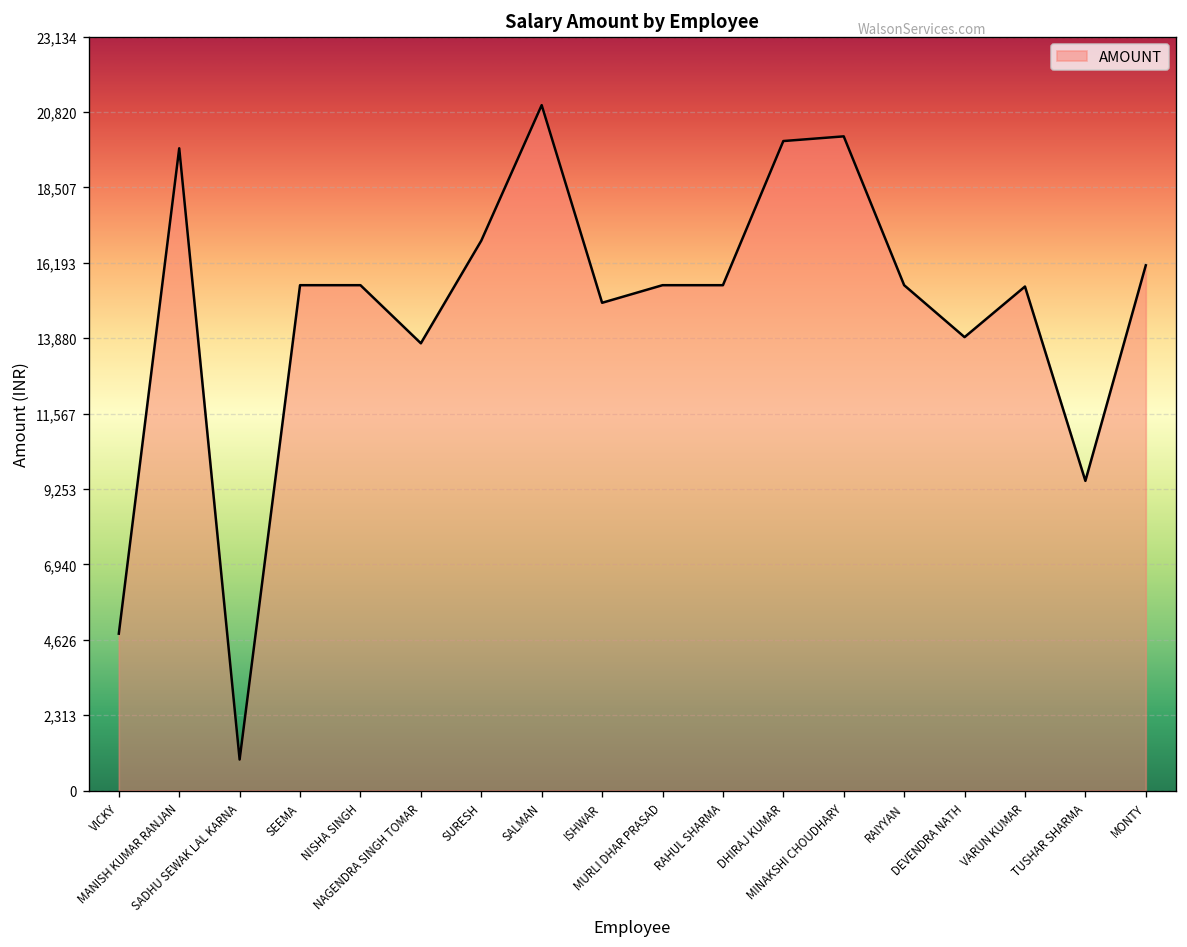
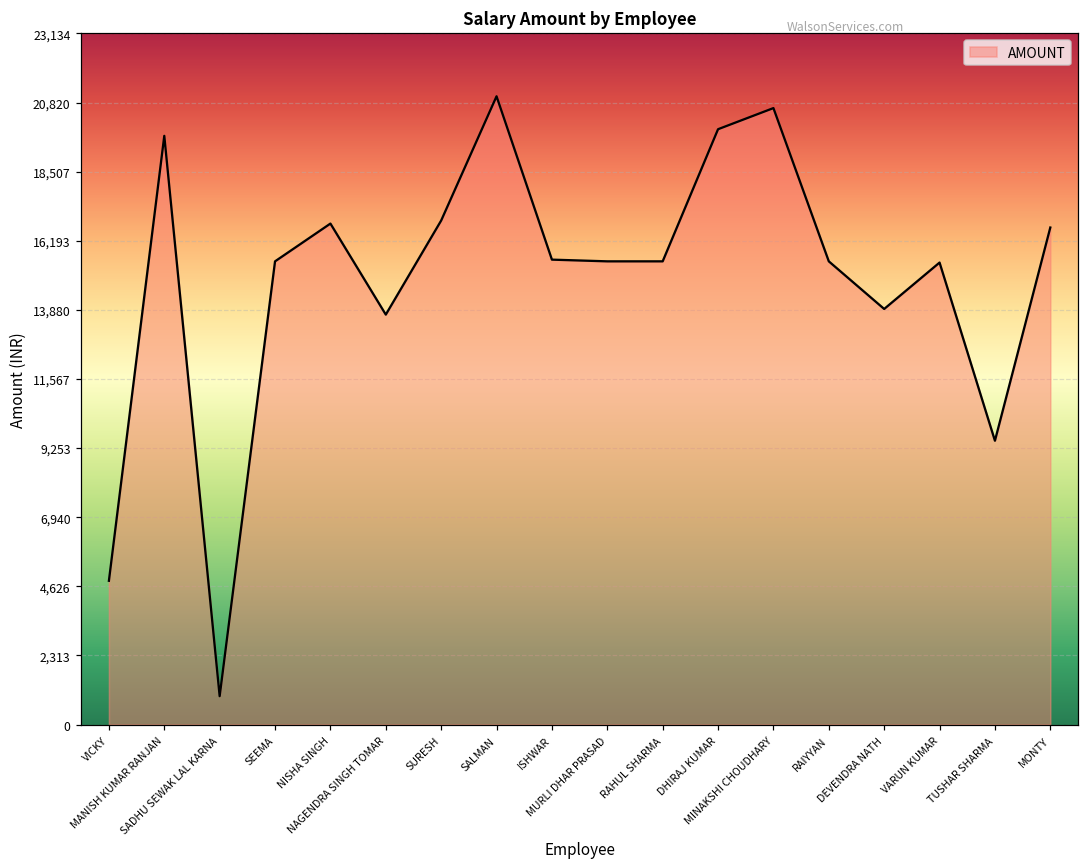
  {
    "VICKY": "4,800",
    "MANISH KUMAR RANJAN": "19,700",
    "SADHU SEWAK LAL KARNA": "1,000",
    "SEEMA": "15,500",
-   "NISHA SINGH": "15,500",
+   "NISHA SINGH": "16,800",
    "NAGENDRA SINGH TOMAR": "13,700",
    "SURESH": "16,900",
    "SALMAN": "21,000",
-   "ISHWAR": "15,000",
+   "ISHWAR": "15,600",
    "MURLI DHAR PRASAD": "15,500",
    "RAHUL SHARMA": "15,500",
    "DHIRAJ KUMAR": "19,900",
-   "MINAKSHI CHOUDHARY": "20,100",
+   "MINAKSHI CHOUDHARY": "20,600",
    "RAIYYAN": "15,500",
    "DEVENDRA NATH": "13,900",
    "VARUN KUMAR": "15,500",
    "TUSHAR SHARMA": "9,500",
-   "MONTY": "16,100"
+   "MONTY": "16,600"
  }
